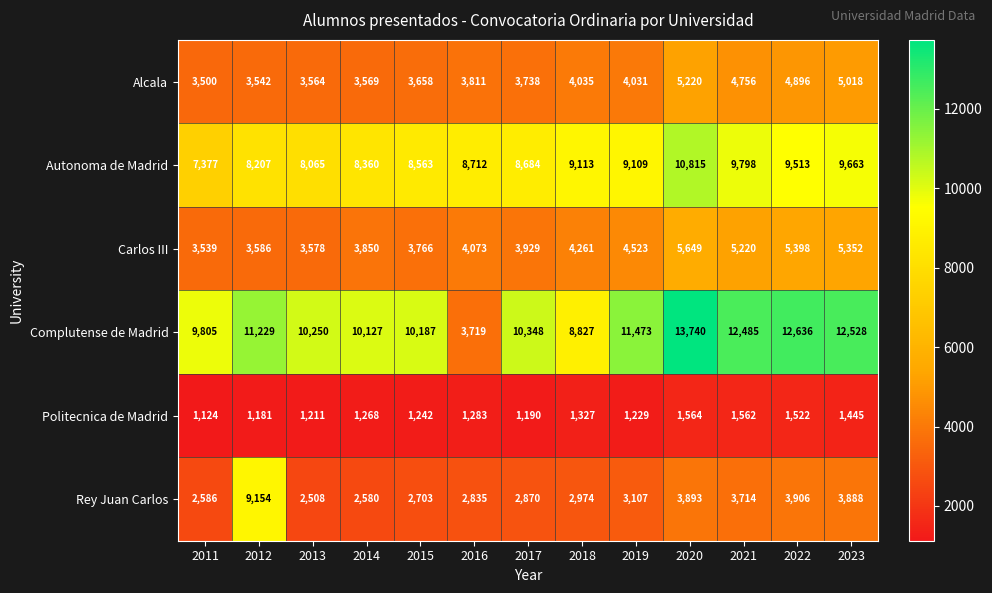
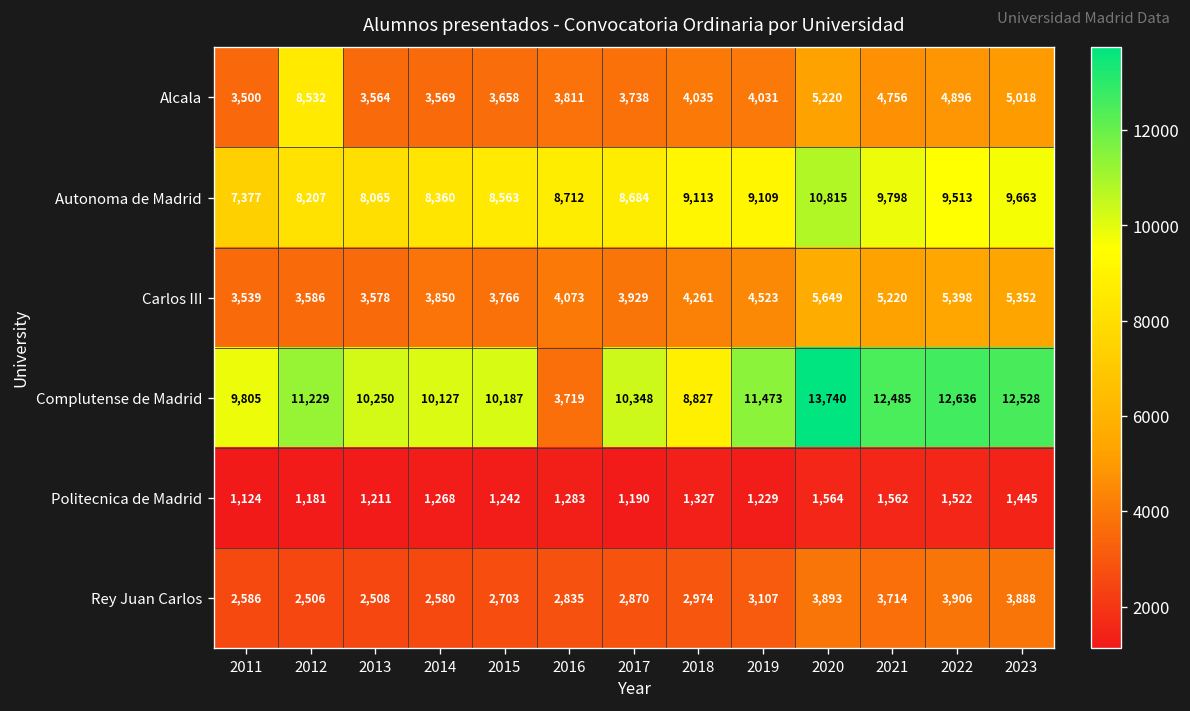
  {
    "Alcala": {
      "2011": "3,500",
-     "2012": "3,542",
+     "2012": "8,532",
      "2013": "3,564",
      "2014": "3,569",
      "2015": "3,658",
      "2016": "3,811",
      "2017": "3,738",
      "2018": "4,035",
      "2019": "4,031",
      "2020": "5,220",
      "2021": "4,756",
      "2022": "4,896",
      "2023": "5,018"
    },
    "Autonoma de Madrid": {
      "2011": "7,377",
      "2012": "8,207",
      "2013": "8,065",
      "2014": "8,360",
      "2015": "8,563",
      "2016": "8,712",
      "2017": "8,684",
      "2018": "9,113",
      "2019": "9,109",
      "2020": "10,815",
      "2021": "9,798",
      "2022": "9,513",
      "2023": "9,663"
    },
    "Carlos III": {
      "2011": "3,539",
      "2012": "3,586",
      "2013": "3,578",
      "2014": "3,850",
      "2015": "3,766",
      "2016": "4,073",
      "2017": "3,929",
      "2018": "4,261",
      "2019": "4,523",
      "2020": "5,649",
      "2021": "5,220",
      "2022": "5,398",
      "2023": "5,352"
    },
    "Complutense de Madrid": {
      "2011": "9,805",
      "2012": "11,229",
      "2013": "10,250",
      "2014": "10,127",
      "2015": "10,187",
      "2016": "3,719",
      "2017": "10,348",
      "2018": "8,827",
      "2019": "11,473",
      "2020": "13,740",
      "2021": "12,485",
      "2022": "12,636",
      "2023": "12,528"
    },
    "Politecnica de Madrid": {
      "2011": "1,124",
      "2012": "1,181",
      "2013": "1,211",
      "2014": "1,268",
      "2015": "1,242",
      "2016": "1,283",
      "2017": "1,190",
      "2018": "1,327",
      "2019": "1,229",
      "2020": "1,564",
      "2021": "1,562",
      "2022": "1,522",
      "2023": "1,445"
    },
    "Rey Juan Carlos": {
      "2011": "2,586",
-     "2012": "9,154",
+     "2012": "2,506",
      "2013": "2,508",
      "2014": "2,580",
      "2015": "2,703",
      "2016": "2,835",
      "2017": "2,870",
      "2018": "2,974",
      "2019": "3,107",
      "2020": "3,893",
      "2021": "3,714",
      "2022": "3,906",
      "2023": "3,888"
    }
  }
